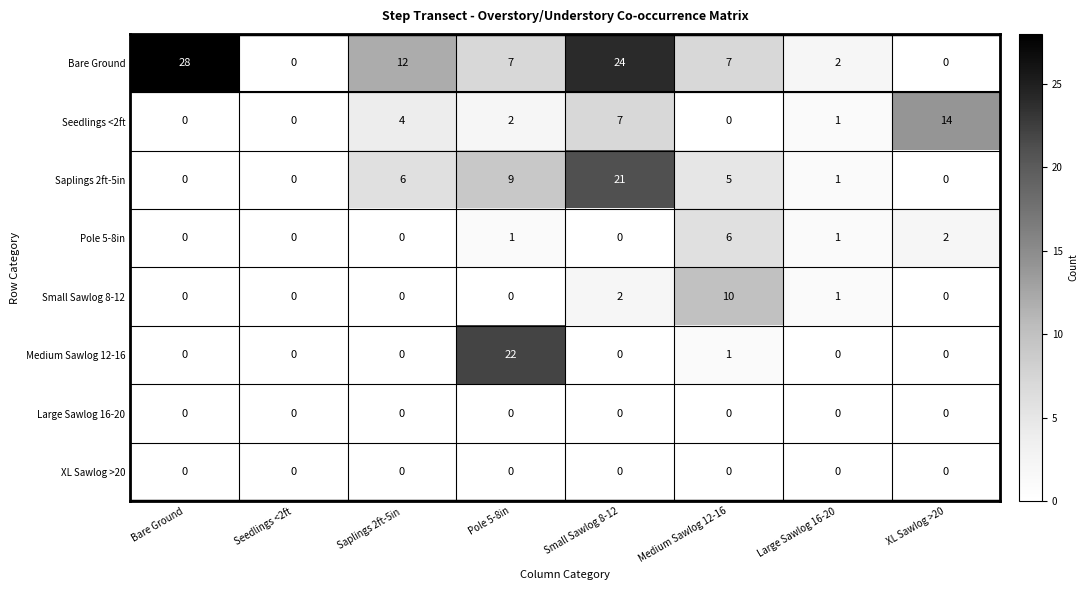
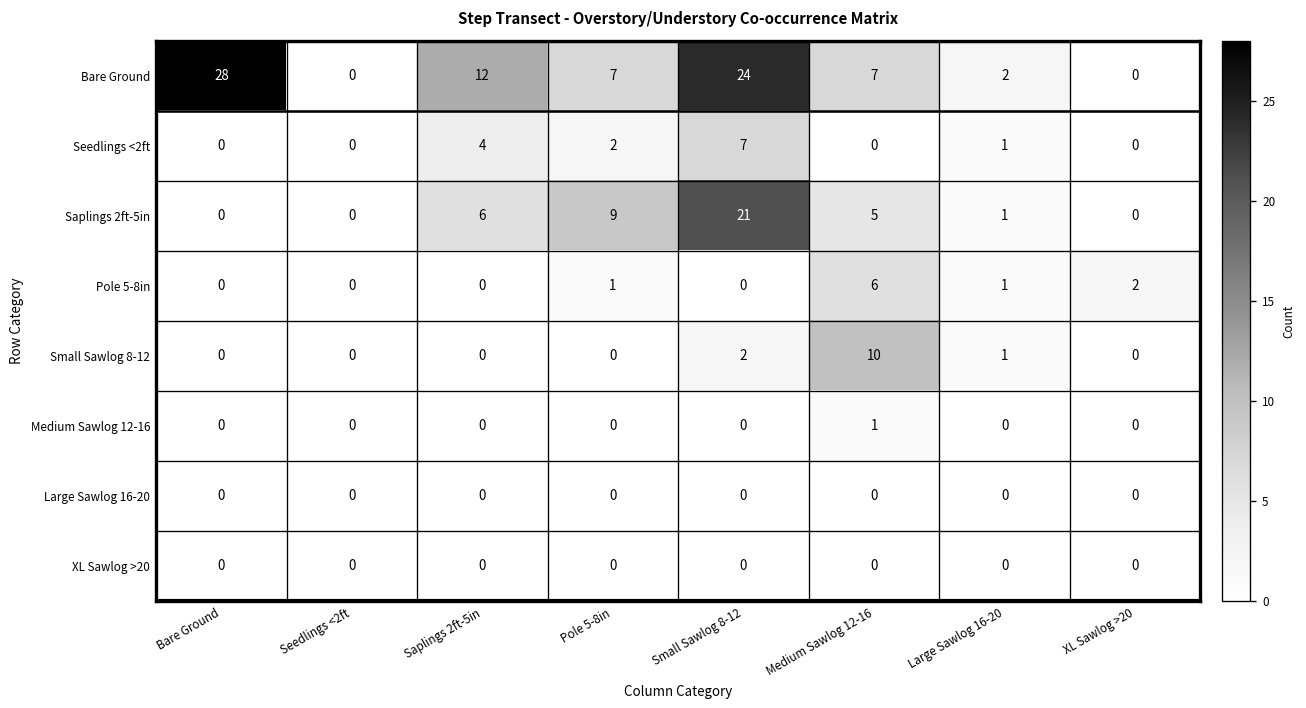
  {
    "Bare Ground": {
      "Bare Ground": 28,
      "Seedlings <2ft": 0,
      "Saplings 2ft-5in": 12,
      "Pole 5-8in": 7,
      "Small Sawlog 8-12": 24,
      "Medium Sawlog 12-16": 7,
      "Large Sawlog 16-20": 2,
      "XL Sawlog >20": 0
    },
    "Seedlings <2ft": {
      "Bare Ground": 0,
      "Seedlings <2ft": 0,
      "Saplings 2ft-5in": 4,
      "Pole 5-8in": 2,
      "Small Sawlog 8-12": 7,
      "Medium Sawlog 12-16": 0,
      "Large Sawlog 16-20": 1,
-     "XL Sawlog >20": 14
+     "XL Sawlog >20": 0
    },
    "Saplings 2ft-5in": {
      "Bare Ground": 0,
      "Seedlings <2ft": 0,
      "Saplings 2ft-5in": 6,
      "Pole 5-8in": 9,
      "Small Sawlog 8-12": 21,
      "Medium Sawlog 12-16": 5,
      "Large Sawlog 16-20": 1,
      "XL Sawlog >20": 0
    },
    "Pole 5-8in": {
      "Bare Ground": 0,
      "Seedlings <2ft": 0,
      "Saplings 2ft-5in": 0,
      "Pole 5-8in": 1,
      "Small Sawlog 8-12": 0,
      "Medium Sawlog 12-16": 6,
      "Large Sawlog 16-20": 1,
      "XL Sawlog >20": 2
    },
    "Small Sawlog 8-12": {
      "Bare Ground": 0,
      "Seedlings <2ft": 0,
      "Saplings 2ft-5in": 0,
      "Pole 5-8in": 0,
      "Small Sawlog 8-12": 2,
      "Medium Sawlog 12-16": 10,
      "Large Sawlog 16-20": 1,
      "XL Sawlog >20": 0
    },
    "Medium Sawlog 12-16": {
      "Bare Ground": 0,
      "Seedlings <2ft": 0,
      "Saplings 2ft-5in": 0,
-     "Pole 5-8in": 22,
+     "Pole 5-8in": 0,
      "Small Sawlog 8-12": 0,
      "Medium Sawlog 12-16": 1,
      "Large Sawlog 16-20": 0,
      "XL Sawlog >20": 0
    },
    "Large Sawlog 16-20": {
      "Bare Ground": 0,
      "Seedlings <2ft": 0,
      "Saplings 2ft-5in": 0,
      "Pole 5-8in": 0,
      "Small Sawlog 8-12": 0,
      "Medium Sawlog 12-16": 0,
      "Large Sawlog 16-20": 0,
      "XL Sawlog >20": 0
    },
    "XL Sawlog >20": {
      "Bare Ground": 0,
      "Seedlings <2ft": 0,
      "Saplings 2ft-5in": 0,
      "Pole 5-8in": 0,
      "Small Sawlog 8-12": 0,
      "Medium Sawlog 12-16": 0,
      "Large Sawlog 16-20": 0,
      "XL Sawlog >20": 0
    }
  }
